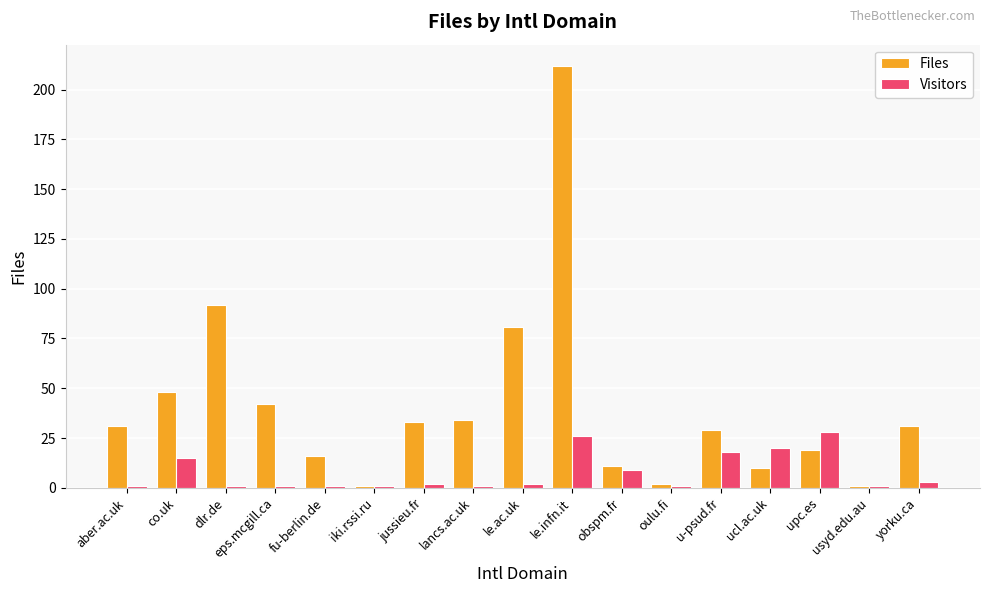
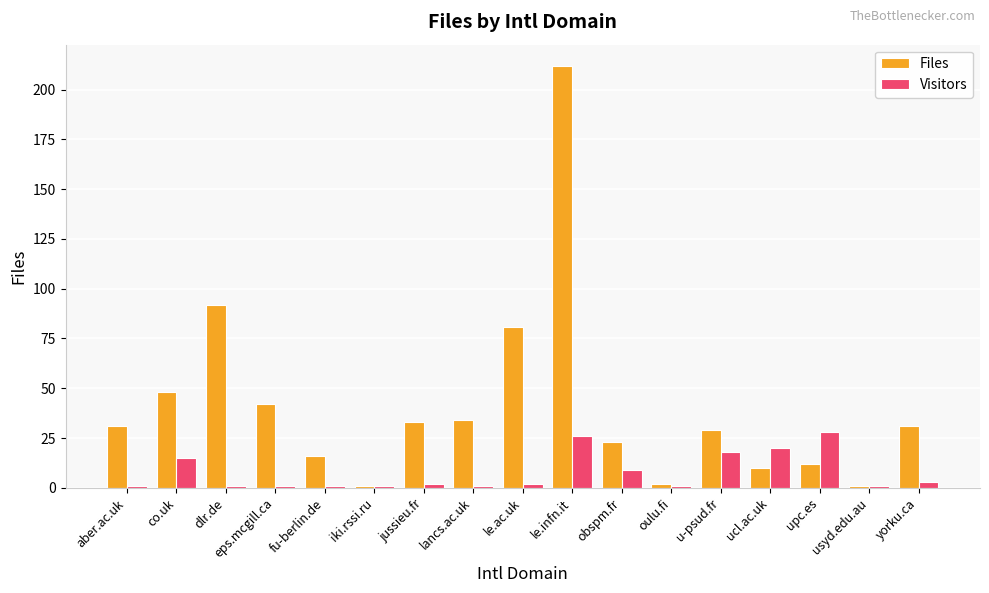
  {
    "Files": {
      "aber.ac.uk": 31,
      "co.uk": 48,
      "dlr.de": 92,
      "eps.mcgill.ca": 42,
      "fu-berlin.de": 16,
      "jussieu.fr": 33,
      "lancs.ac.uk": 34,
      "le.ac.uk": 81,
      "le.infn.it": 212,
-     "obspm.fr": 11,
+     "obspm.fr": 23,
      "oulu.fi": 2,
      "u-psud.fr": 29,
      "ucl.ac.uk": 10,
-     "upc.es": 19,
+     "upc.es": 12,
      "yorku.ca": 31
    },
    "Visitors": {
      "co.uk": 15,
      "jussieu.fr": 2,
      "le.ac.uk": 2,
      "le.infn.it": 26,
      "obspm.fr": 9,
      "u-psud.fr": 18,
      "ucl.ac.uk": 20,
      "upc.es": 28,
      "yorku.ca": 3
    }
  }
